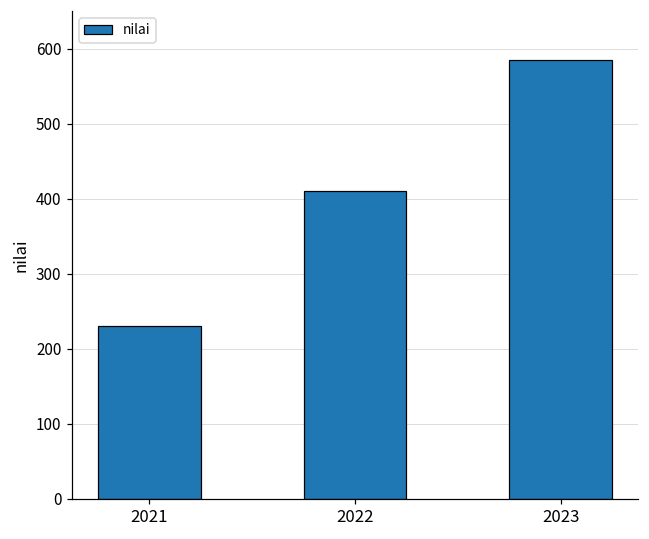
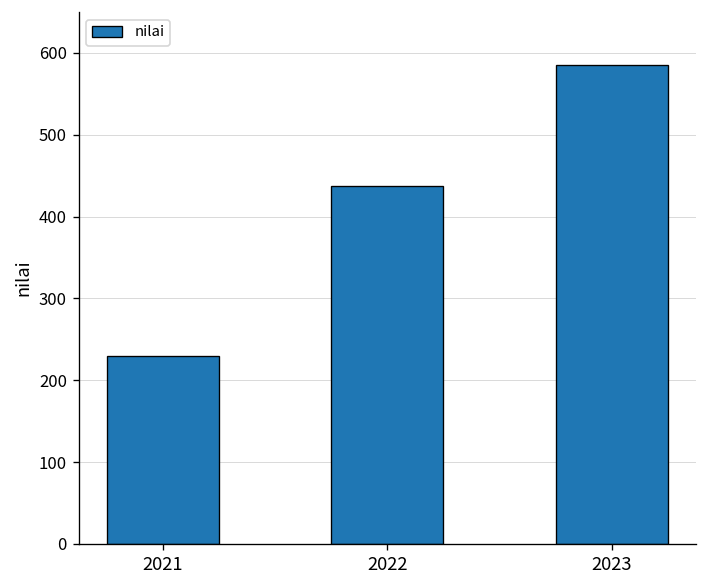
  {
    "2021": 230,
-   "2022": 410,
+   "2022": 440,
    "2023": 590
  }
